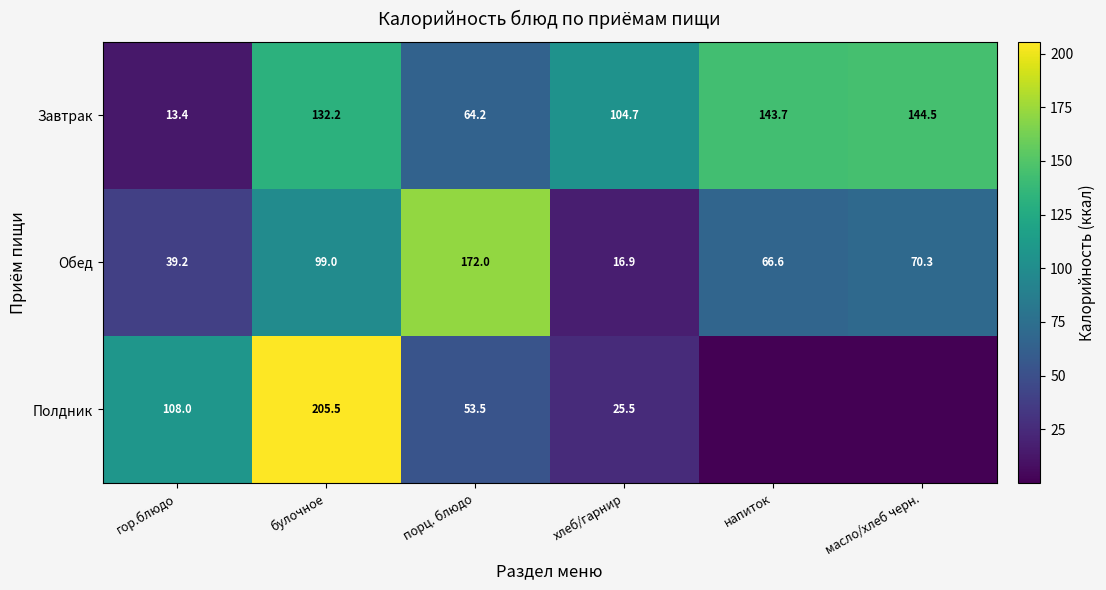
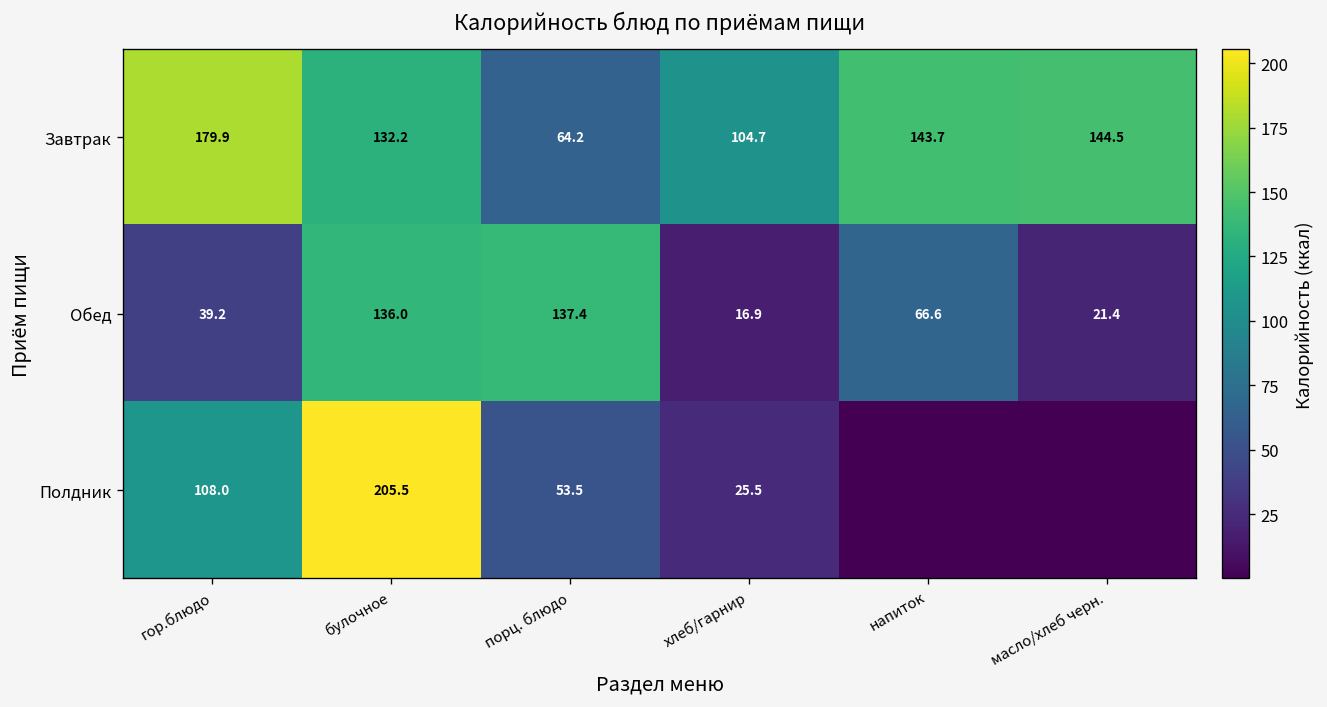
  {
    "Завтрак": {
-     "гор.блюдо": 13.4,
+     "гор.блюдо": 179.9,
      "булочное": 132.2,
      "порц. блюдо": 64.2,
      "хлеб/гарнир": 104.7,
      "напиток": 143.7,
      "масло/хлеб черн.": 144.5
    },
    "Обед": {
      "гор.блюдо": 39.2,
-     "булочное": 99.0,
-     "порц. блюдо": 172.0,
+     "булочное": 136.0,
+     "порц. блюдо": 137.4,
      "хлеб/гарнир": 16.9,
      "напиток": 66.6,
-     "масло/хлеб черн.": 70.3
+     "масло/хлеб черн.": 21.4
    },
    "Полдник": {
      "гор.блюдо": 108.0,
      "булочное": 205.5,
      "порц. блюдо": 53.5,
      "хлеб/гарнир": 25.5
    }
  }
